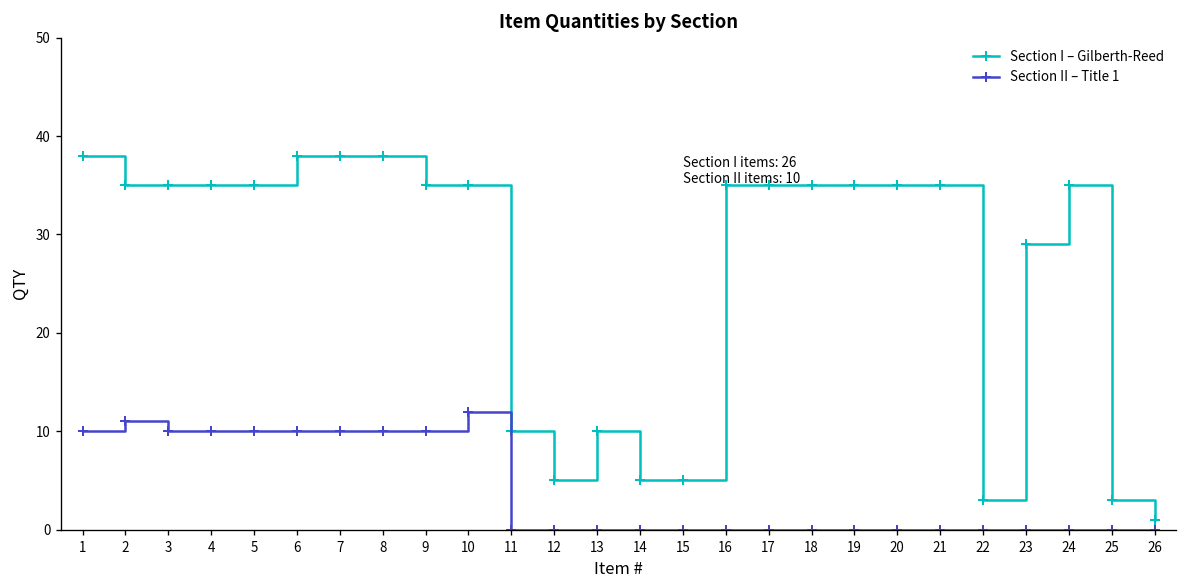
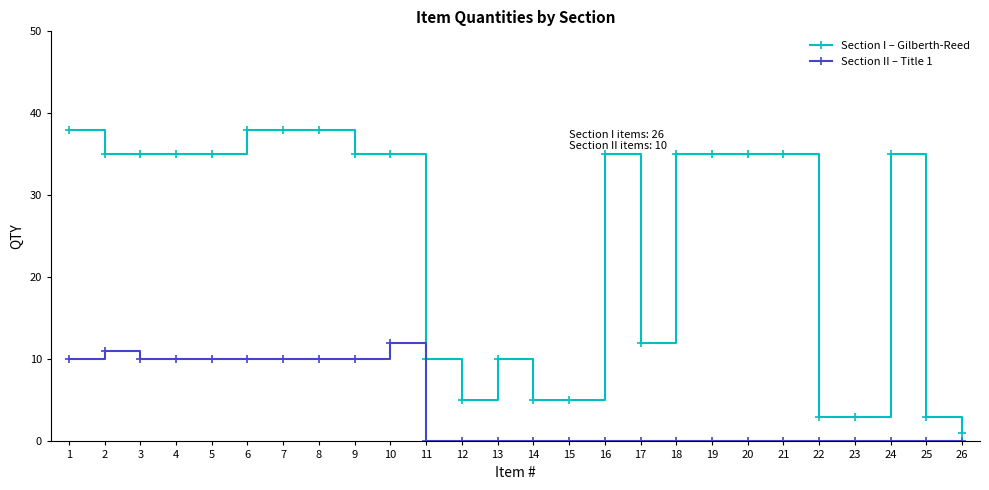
  {
    "Section I – Gilberth-Reed": {
      "1": 38,
      "2": 35,
      "3": 35,
      "4": 35,
      "5": 35,
      "6": 38,
      "7": 38,
      "8": 38,
      "9": 35,
      "10": 35,
      "11": 10,
      "12": 5,
      "13": 10,
      "14": 5,
      "15": 5,
-     "17": 35,
+     "17": 12,
      "18": 35,
      "19": 35,
      "20": 35,
      "21": 35,
      "22": 3,
-     "23": 29,
+     "23": 3,
      "24": 35,
      "25": 3,
      "26": 1
    },
    "Section II – Title 1": {
      "1": 10,
      "2": 11,
      "3": 10,
      "4": 10,
      "5": 10,
      "6": 10,
      "7": 10,
      "8": 10,
      "9": 10,
      "10": 12,
      "11": 0,
      "12": 0,
      "13": 0,
      "14": 0,
      "15": 0,
      "16": 0,
      "17": 0,
      "18": 0,
      "19": 0,
      "20": 0,
      "21": 0,
      "22": 0,
      "23": 0,
      "24": 0,
      "25": 0,
      "26": 0
    }
  }
